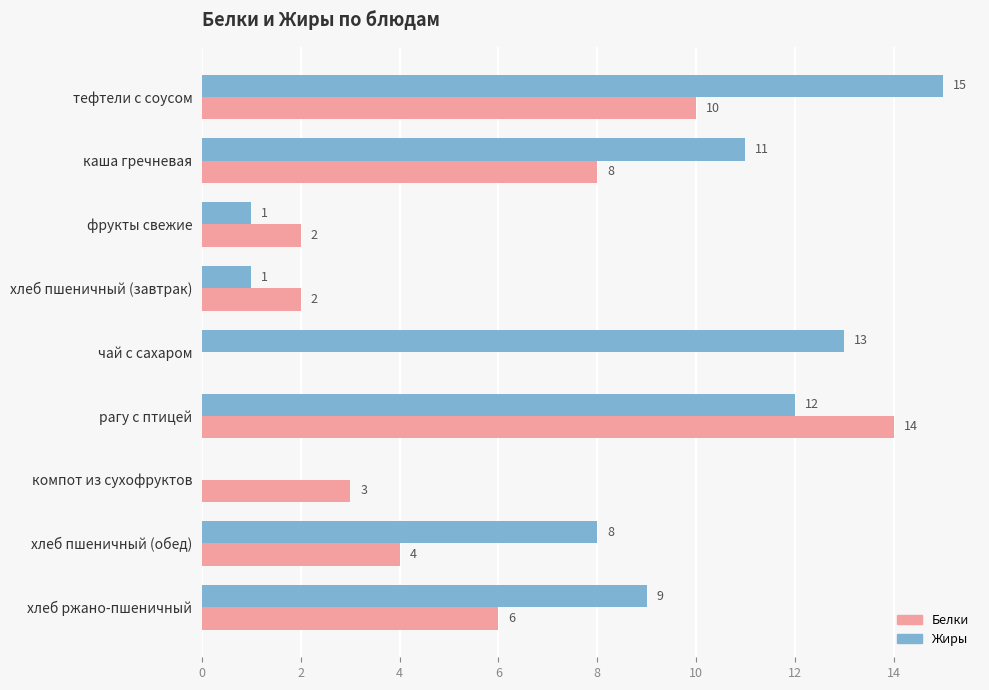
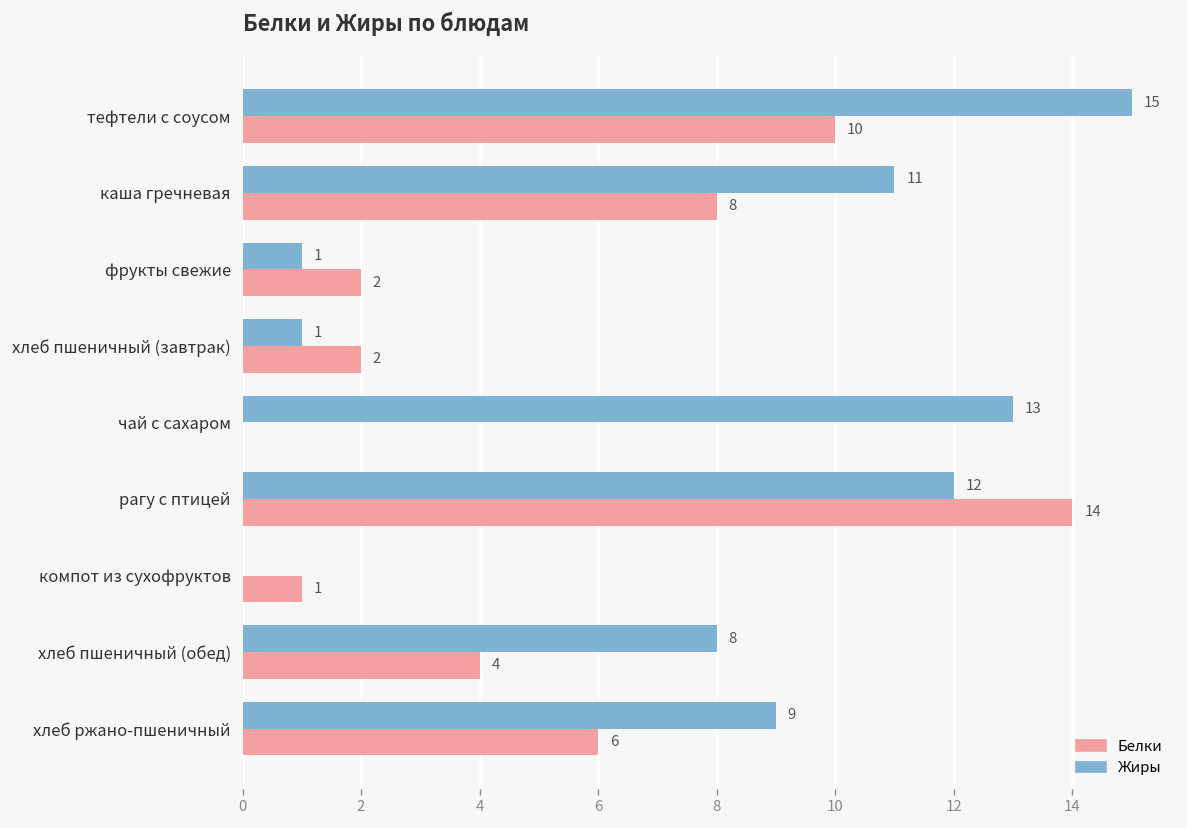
  {
    "Белки": {
      "тефтели с соусом": 10,
      "каша гречневая": 8,
      "фрукты свежие": 2,
      "хлеб пшеничный (завтрак)": 2,
      "рагу с птицей": 14,
-     "компот из сухофруктов": 3,
+     "компот из сухофруктов": 1,
      "хлеб пшеничный (обед)": 4,
      "хлеб ржано-пшеничный": 6
    },
    "Жиры": {
      "тефтели с соусом": 15,
      "каша гречневая": 11,
      "фрукты свежие": 1,
      "хлеб пшеничный (завтрак)": 1,
      "чай с сахаром": 13,
      "рагу с птицей": 12,
      "хлеб пшеничный (обед)": 8,
      "хлеб ржано-пшеничный": 9
    }
  }
